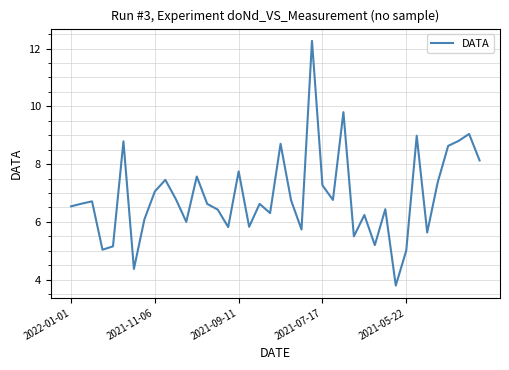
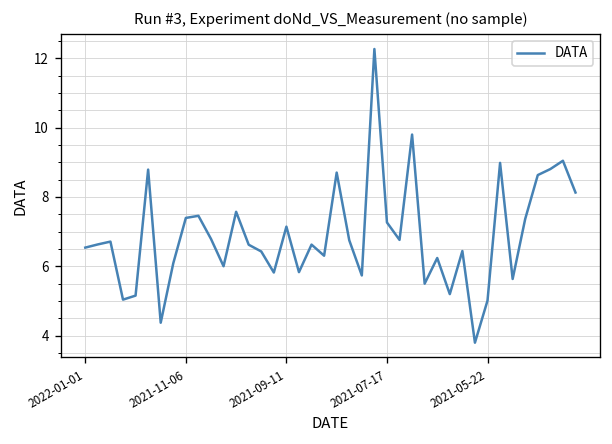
  {
    "2022-01-01": 6.5,
-   "2021-11-06": 7.1,
-   "2021-09-11": 7.8,
+   "2021-11-06": 7.4,
+   "2021-09-11": 7.1,
    "2021-07-17": 7.3,
    "2021-05-22": 5.0
  }
